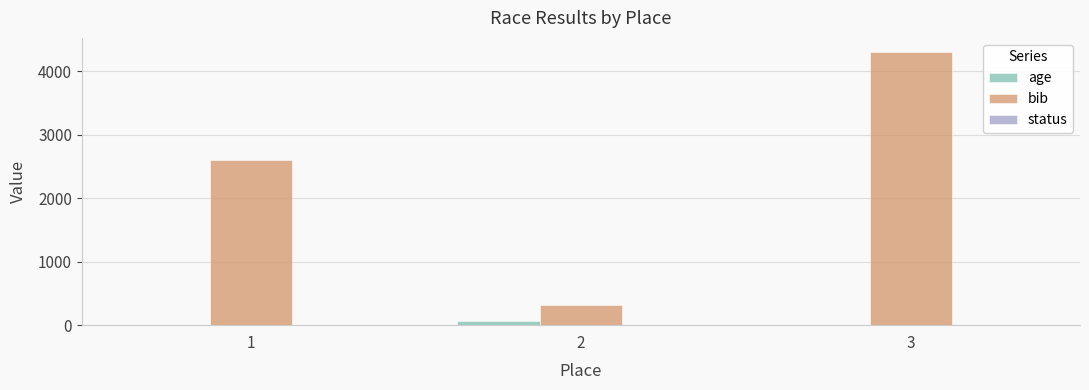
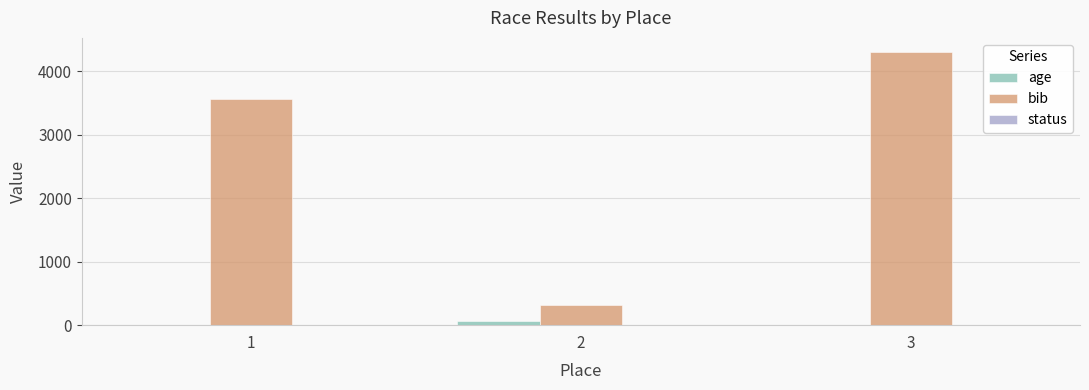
  {
    "bib": {
-     "1": 2600,
+     "1": 3600,
      "2": 300,
      "3": 4300
    }
  }
